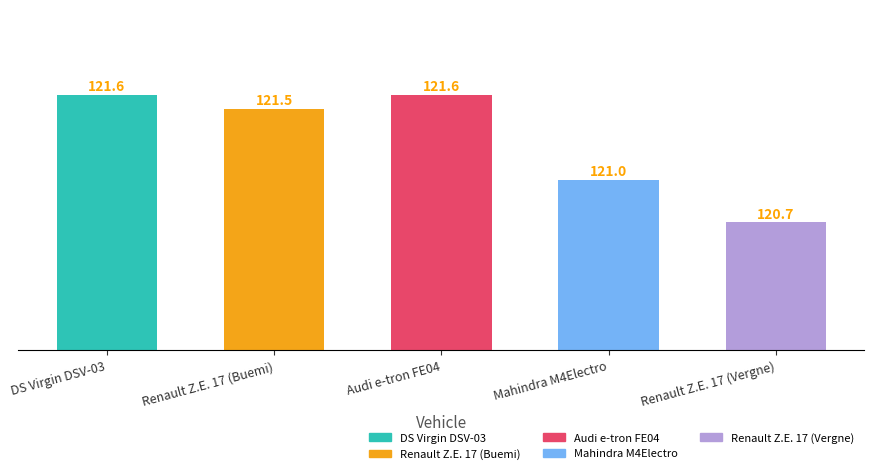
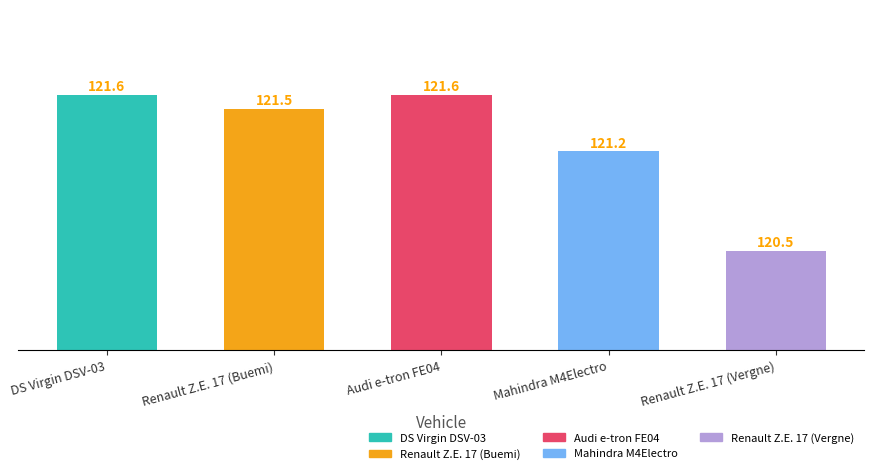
  {
    "DS Virgin DSV-03": 121.6,
    "Renault Z.E. 17 (Buemi)": 121.5,
    "Audi e-tron FE04": 121.6,
-   "Mahindra M4Electro": 121.0,
-   "Renault Z.E. 17 (Vergne)": 120.7
+   "Mahindra M4Electro": 121.2,
+   "Renault Z.E. 17 (Vergne)": 120.5
  }
